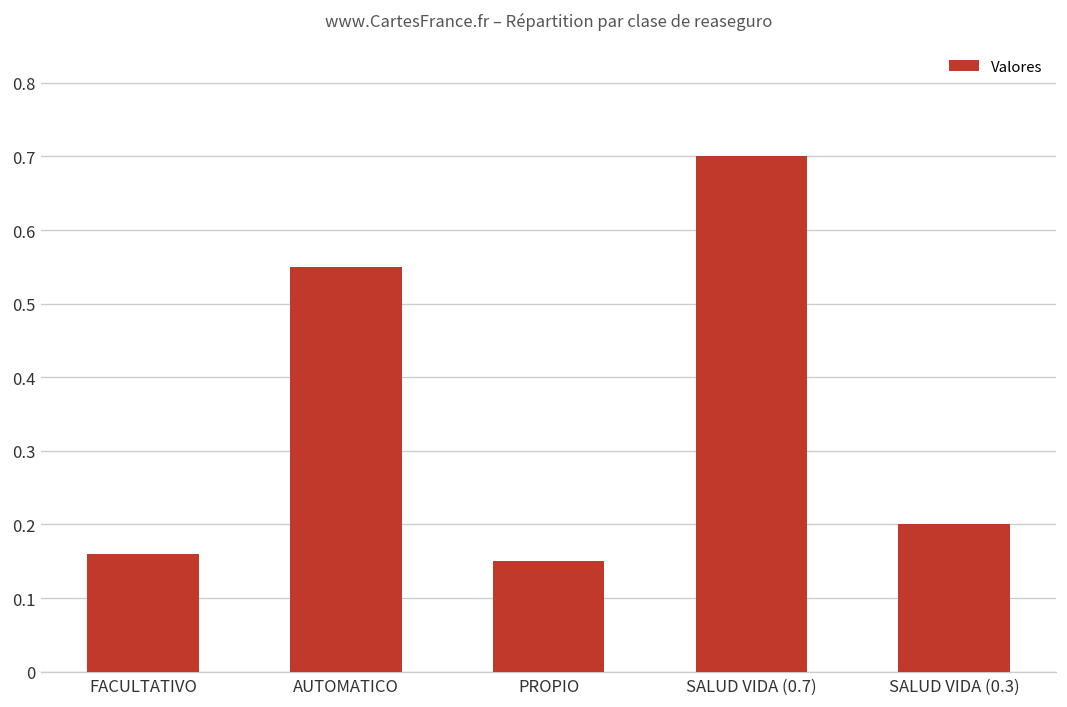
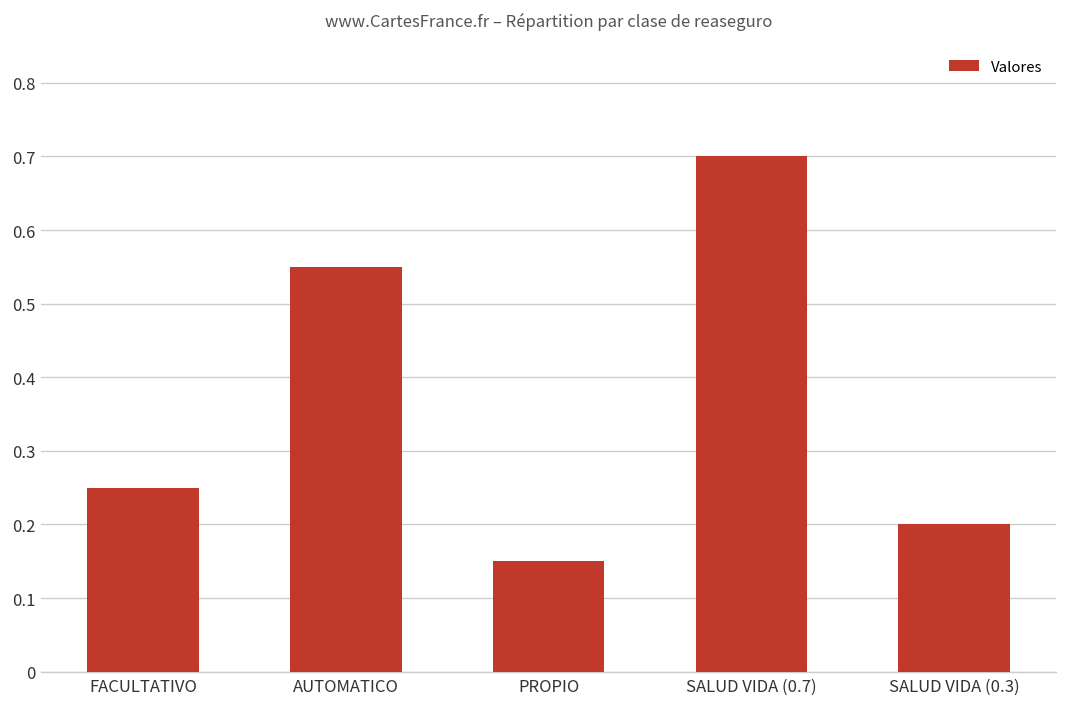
  {
-   "FACULTATIVO": 0.16,
+   "FACULTATIVO": 0.25,
    "AUTOMATICO": 0.55,
    "PROPIO": 0.15,
    "SALUD VIDA (0.7)": 0.70,
    "SALUD VIDA (0.3)": 0.20
  }
